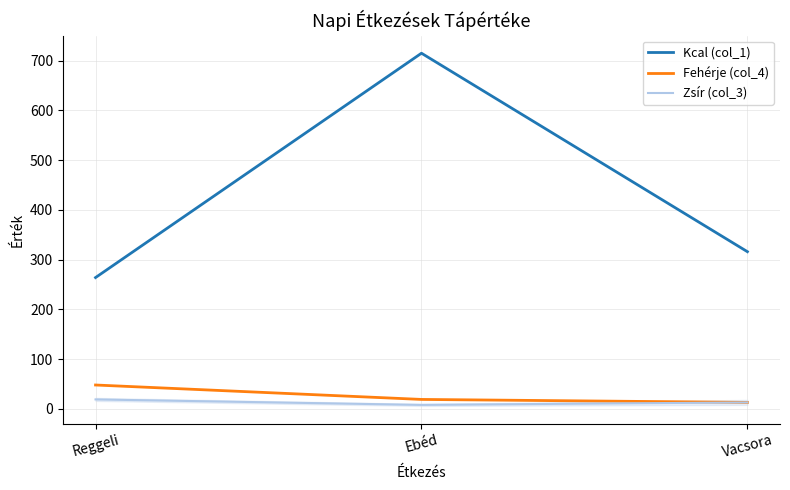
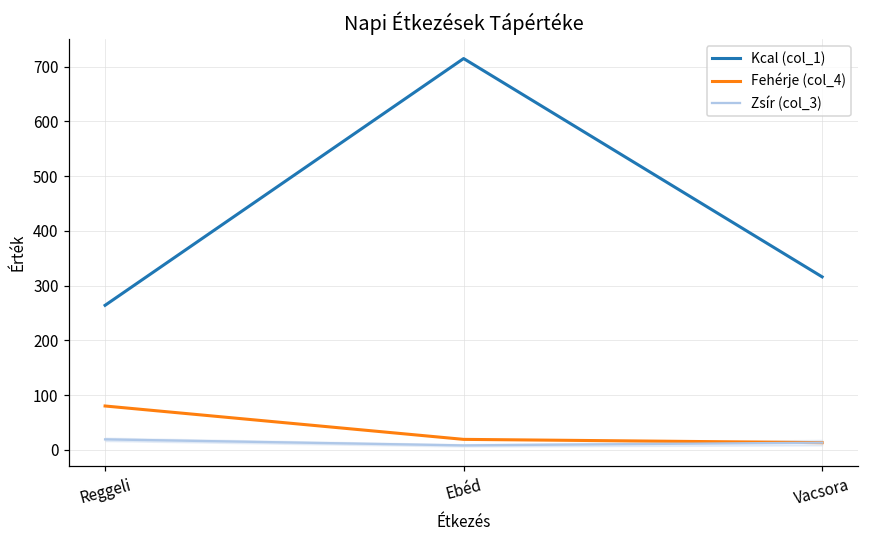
  {
    "Kcal (col_1)": {
      "Reggeli": 260,
      "Ebéd": 720,
      "Vacsora": 320
    },
    "Fehérje (col_4)": {
-     "Reggeli": 50,
+     "Reggeli": 80,
      "Ebéd": 20
    }
  }
